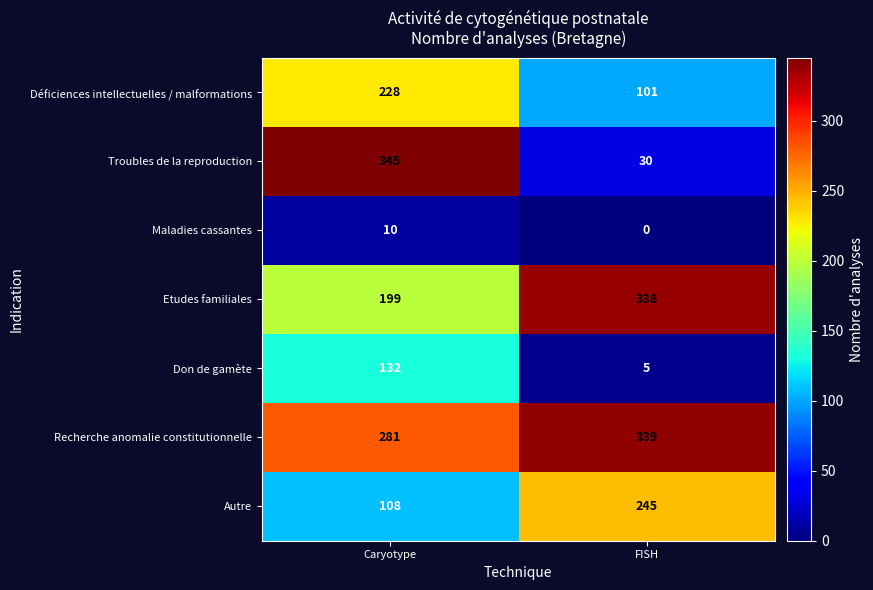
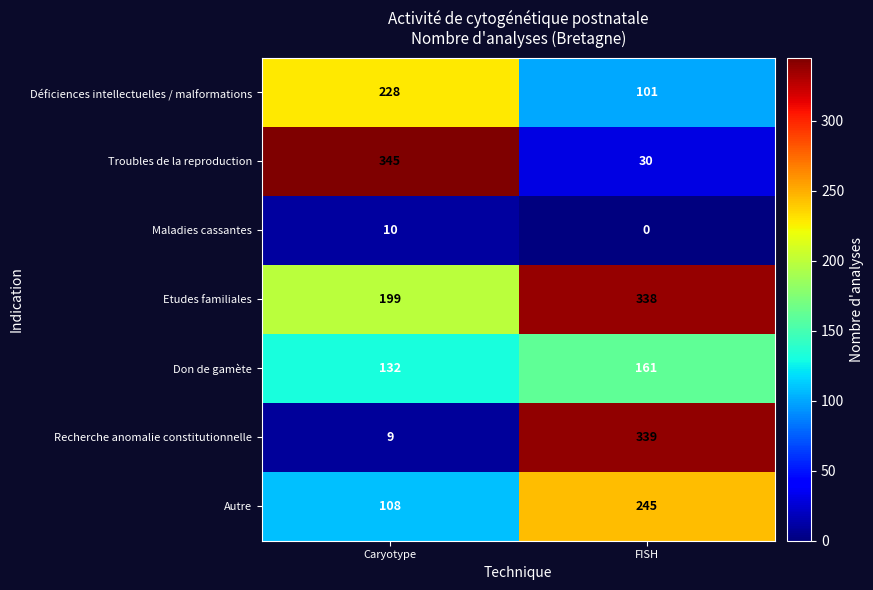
  {
    "Déficiences intellectuelles / malformations": {
      "Caryotype": 228,
      "FISH": 101
    },
    "Troubles de la reproduction": {
      "Caryotype": 345,
      "FISH": 30
    },
    "Maladies cassantes": {
      "Caryotype": 10,
      "FISH": 0
    },
    "Etudes familiales": {
      "Caryotype": 199,
      "FISH": 338
    },
    "Don de gamète": {
      "Caryotype": 132,
-     "FISH": 5
+     "FISH": 161
    },
    "Recherche anomalie constitutionnelle": {
-     "Caryotype": 281,
+     "Caryotype": 9,
      "FISH": 339
    },
    "Autre": {
      "Caryotype": 108,
      "FISH": 245
    }
  }
